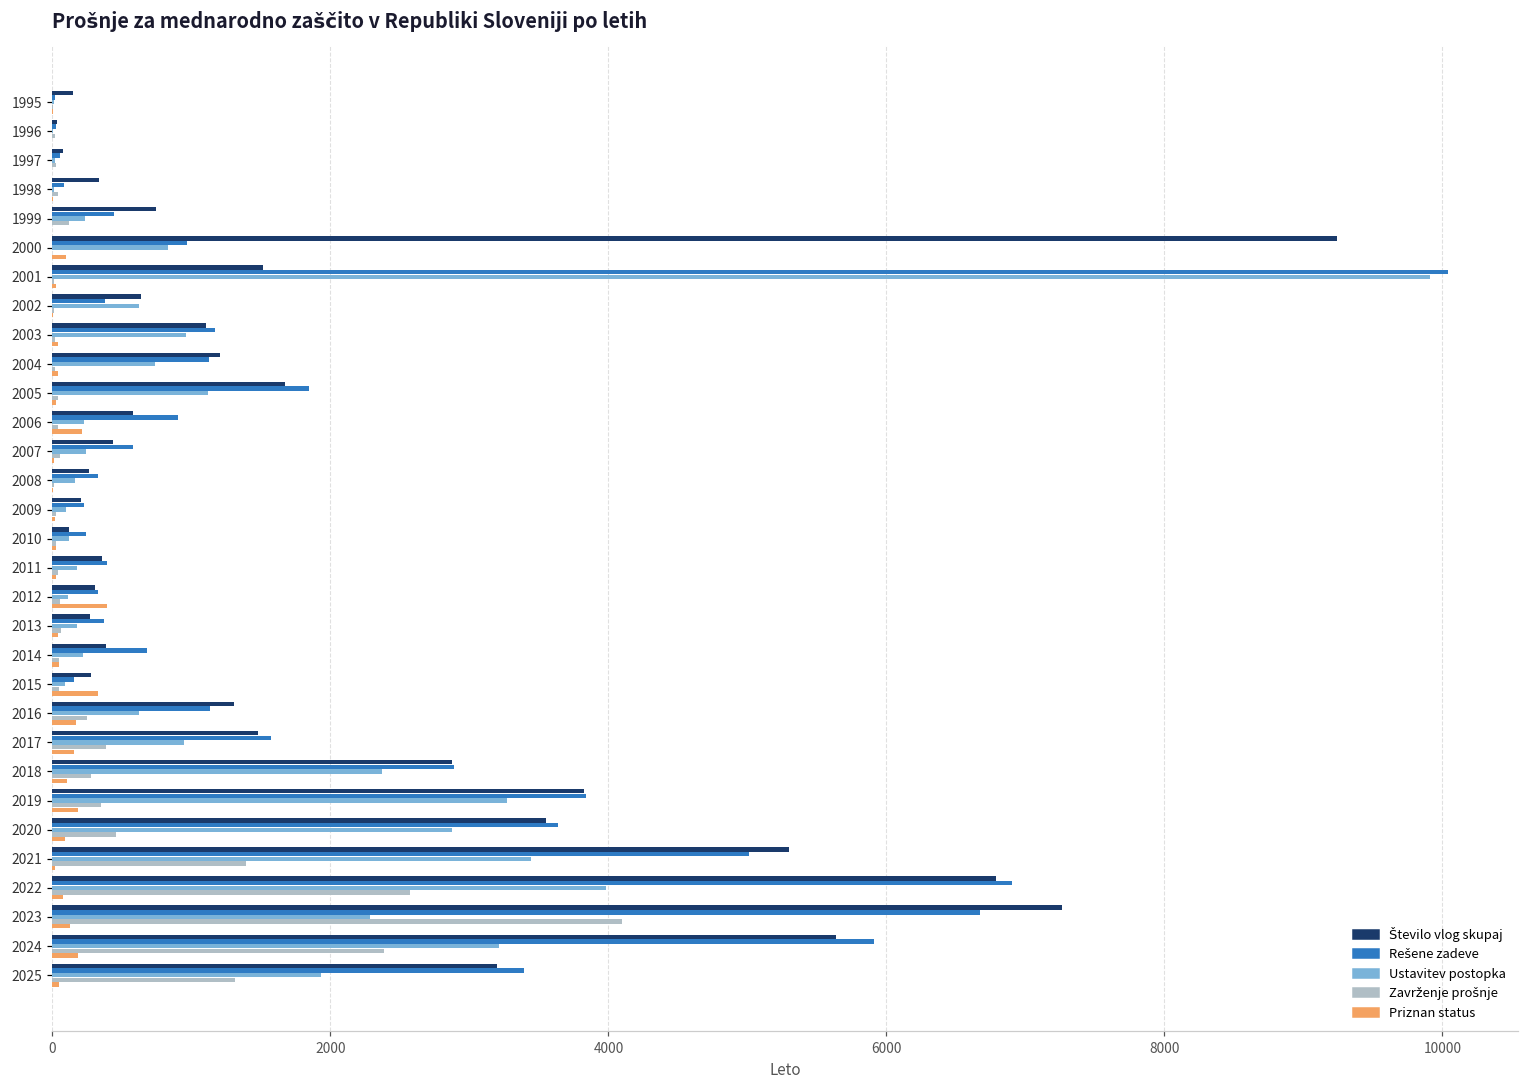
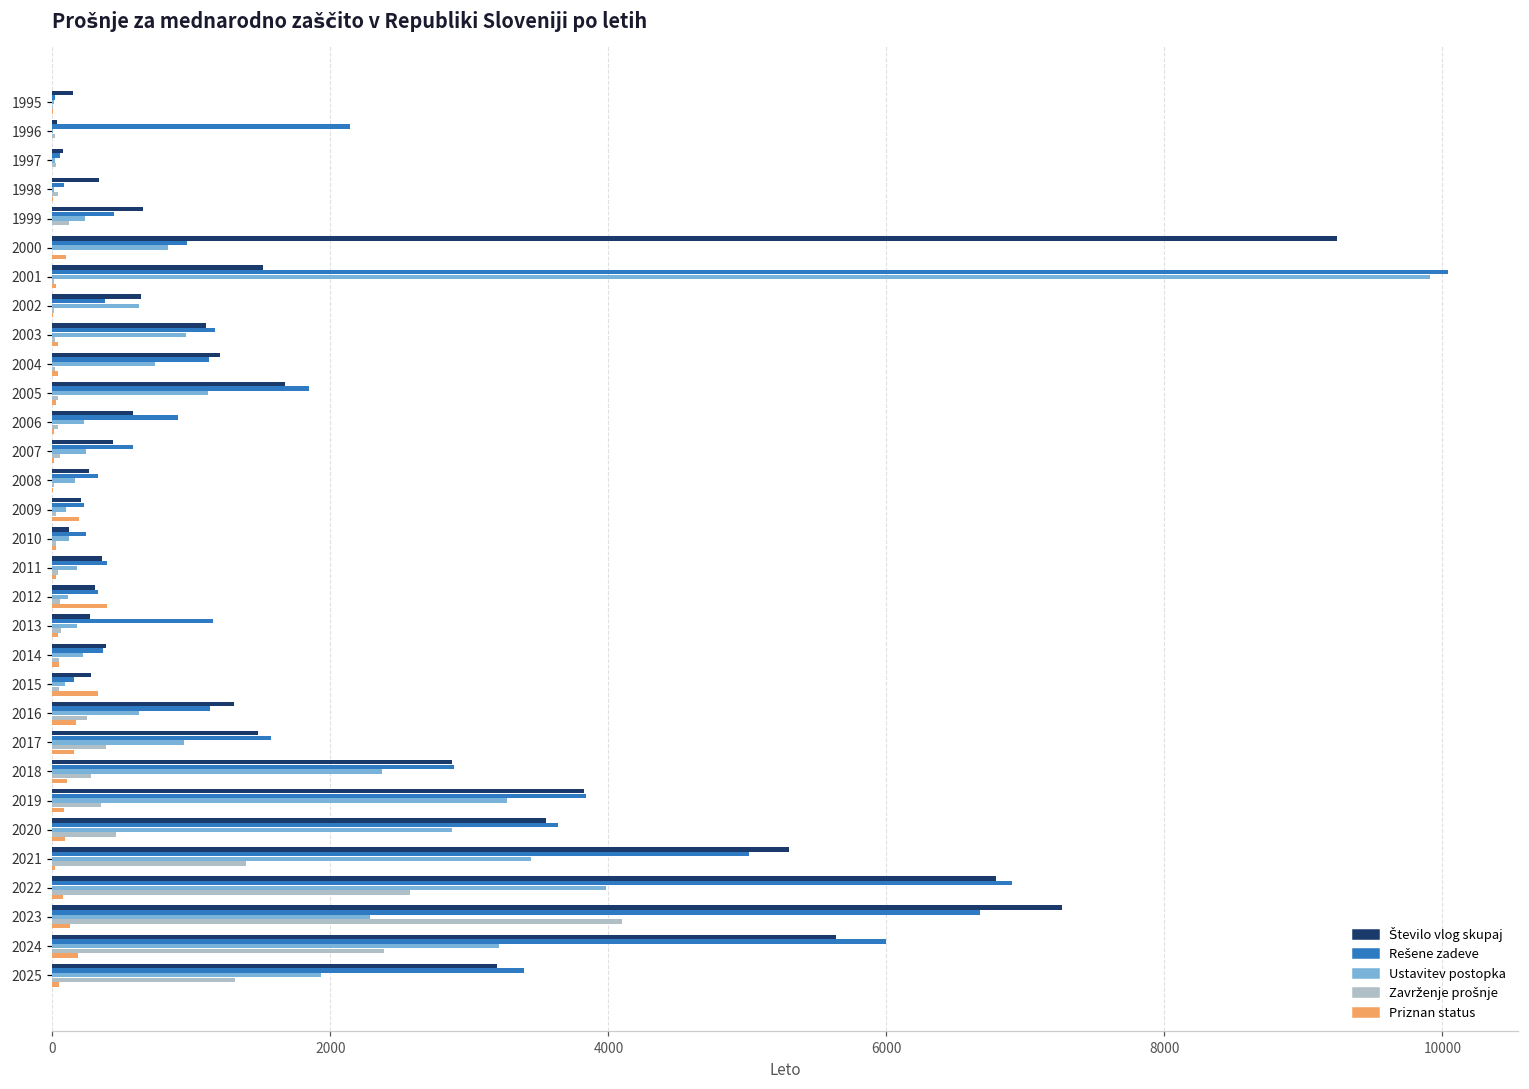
  {
    "Število vlog skupaj": {
      "1995": 150,
      "1996": 40,
      "1997": 70,
      "1998": 340,
-     "1999": 740,
+     "1999": 650,
      "2000": 9240,
      "2001": 1510,
      "2002": 640,
      "2003": 1100,
      "2004": 1210,
      "2005": 1670,
      "2006": 580,
      "2007": 430,
      "2008": 260,
      "2009": 200,
      "2010": 120,
      "2011": 360,
      "2012": 300,
      "2013": 270,
      "2014": 390,
      "2015": 280,
      "2016": 1310,
      "2017": 1480,
      "2018": 2880,
      "2019": 3820,
      "2020": 3550,
      "2021": 5300,
      "2022": 6790,
      "2023": 7260,
      "2024": 5630,
      "2025": 3200
    },
    "Rešene zadeve": {
-     "1996": 30,
+     "1996": 2140,
      "1997": 50,
      "1998": 80,
      "1999": 440,
      "2000": 970,
      "2001": 10040,
      "2002": 380,
      "2003": 1170,
      "2004": 1130,
      "2005": 1850,
      "2006": 900,
      "2007": 580,
      "2008": 330,
      "2009": 230,
      "2010": 240,
      "2011": 390,
      "2012": 330,
-     "2013": 370,
-     "2014": 680,
+     "2013": 1160,
+     "2014": 360,
      "2015": 160,
      "2016": 1140,
      "2017": 1570,
      "2018": 2890,
      "2019": 3840,
      "2020": 3640,
      "2021": 5010,
      "2022": 6900,
      "2023": 6670,
-     "2024": 5910,
+     "2024": 5990,
      "2025": 3390
    },
    "Priznan status": {
      "1996": 0,
      "1997": 0,
      "1999": 0,
      "2000": 90,
      "2001": 30,
      "2003": 40,
      "2004": 40,
      "2005": 30,
-     "2006": 210,
-     "2009": 20,
+     "2006": 10,
+     "2009": 190,
      "2010": 20,
      "2011": 20,
      "2012": 390,
      "2013": 40,
      "2014": 40,
      "2015": 330,
      "2016": 170,
      "2017": 150,
      "2018": 100,
-     "2019": 190,
+     "2019": 90,
      "2020": 90,
      "2022": 80,
      "2023": 130,
      "2024": 180,
      "2025": 40
    }
  }
